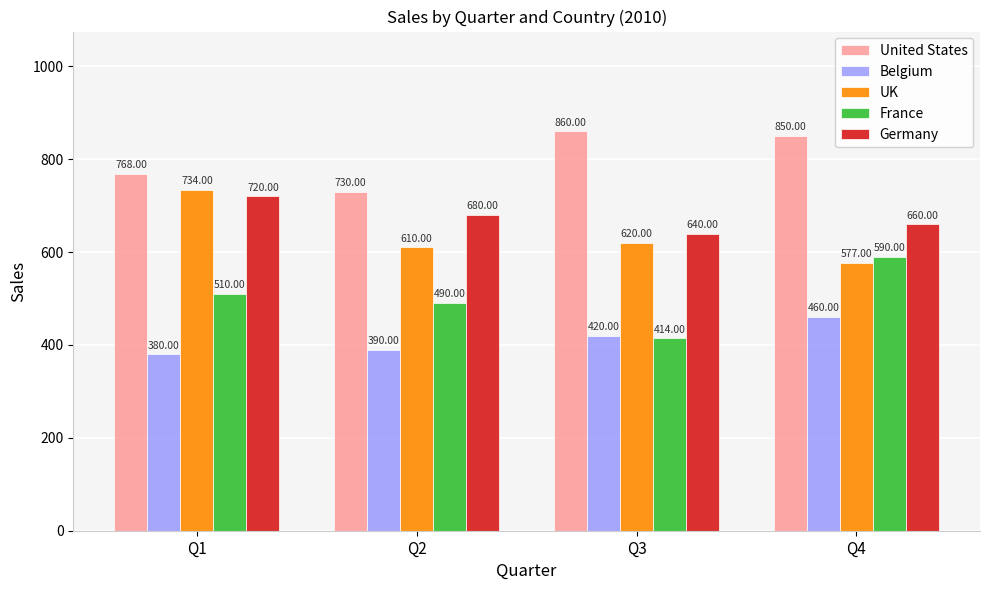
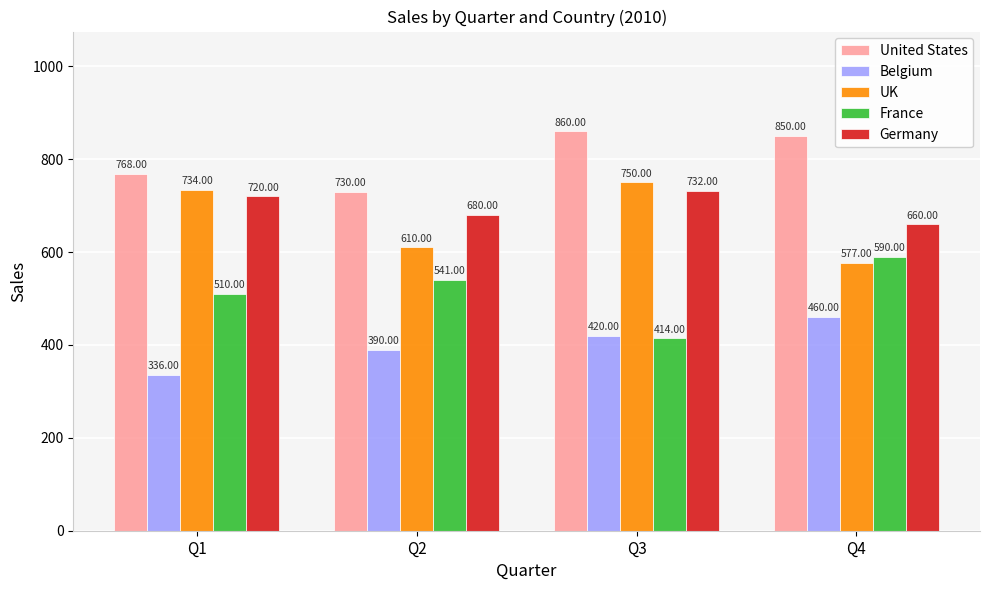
  {
    "United States": {
      "Q1": 768.00,
      "Q2": 730.00,
      "Q3": 860.00,
      "Q4": 850.00
    },
    "Belgium": {
-     "Q1": 380.00,
+     "Q1": 336.00,
      "Q2": 390.00,
      "Q3": 420.00,
      "Q4": 460.00
    },
    "UK": {
      "Q1": 734.00,
      "Q2": 610.00,
-     "Q3": 620.00,
+     "Q3": 750.00,
      "Q4": 577.00
    },
    "France": {
      "Q1": 510.00,
-     "Q2": 490.00,
+     "Q2": 541.00,
      "Q3": 414.00,
      "Q4": 590.00
    },
    "Germany": {
      "Q1": 720.00,
      "Q2": 680.00,
-     "Q3": 640.00,
+     "Q3": 732.00,
      "Q4": 660.00
    }
  }
